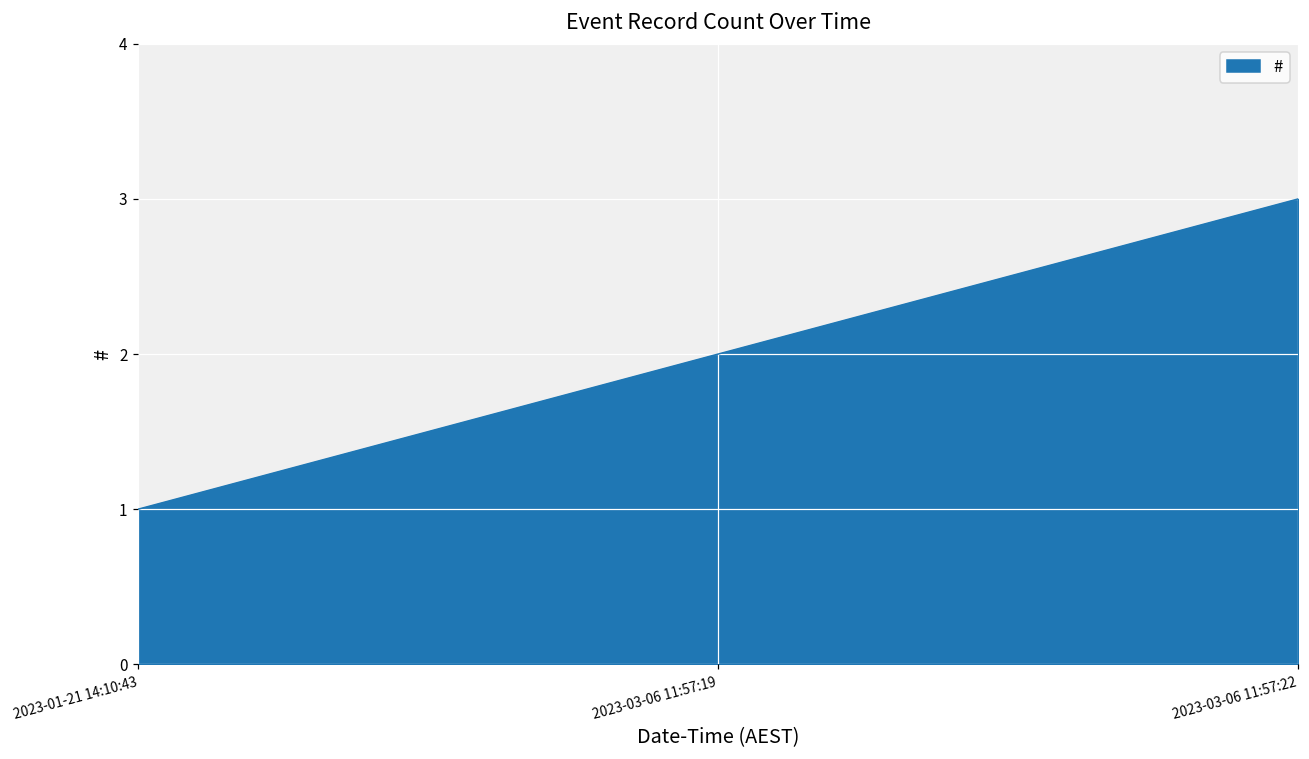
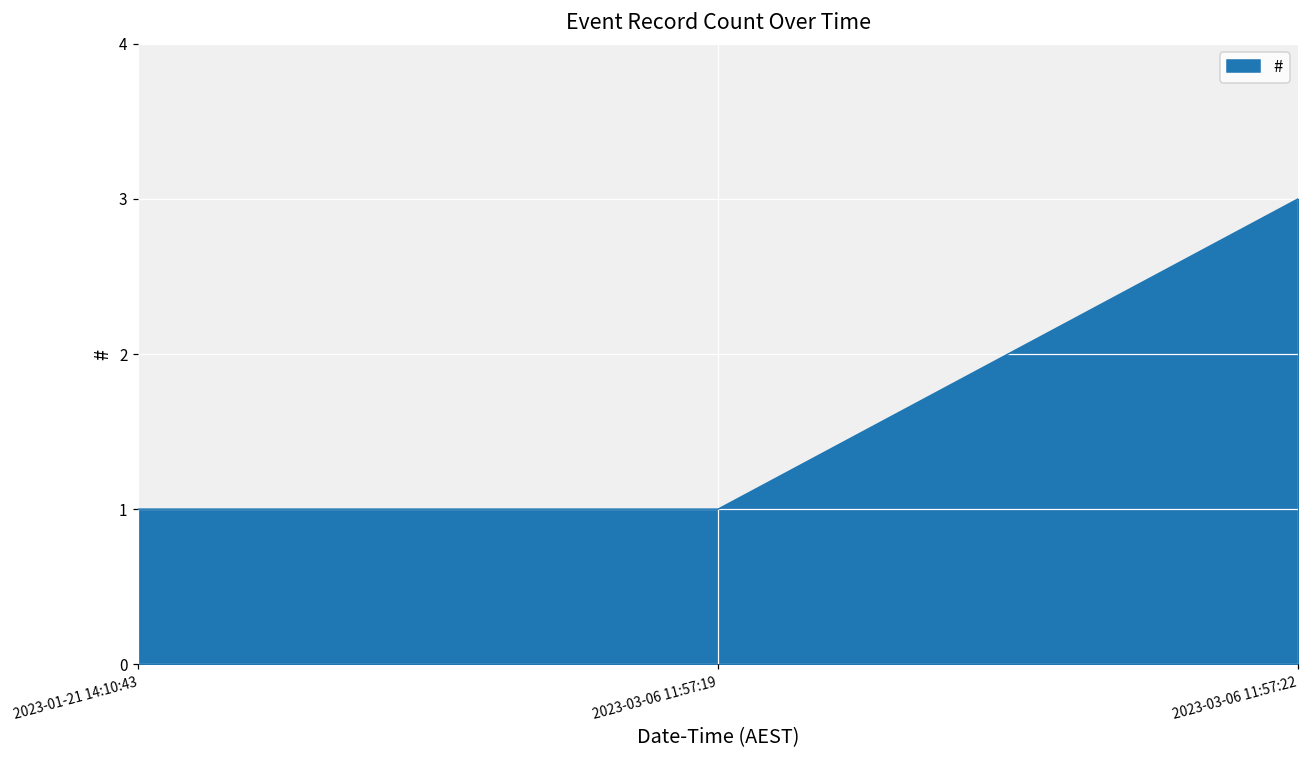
  {
    "2023-01-21 14:10:43": 1,
-   "2023-03-06 11:57:19": 2,
+   "2023-03-06 11:57:19": 1,
    "2023-03-06 11:57:22": 3
  }
